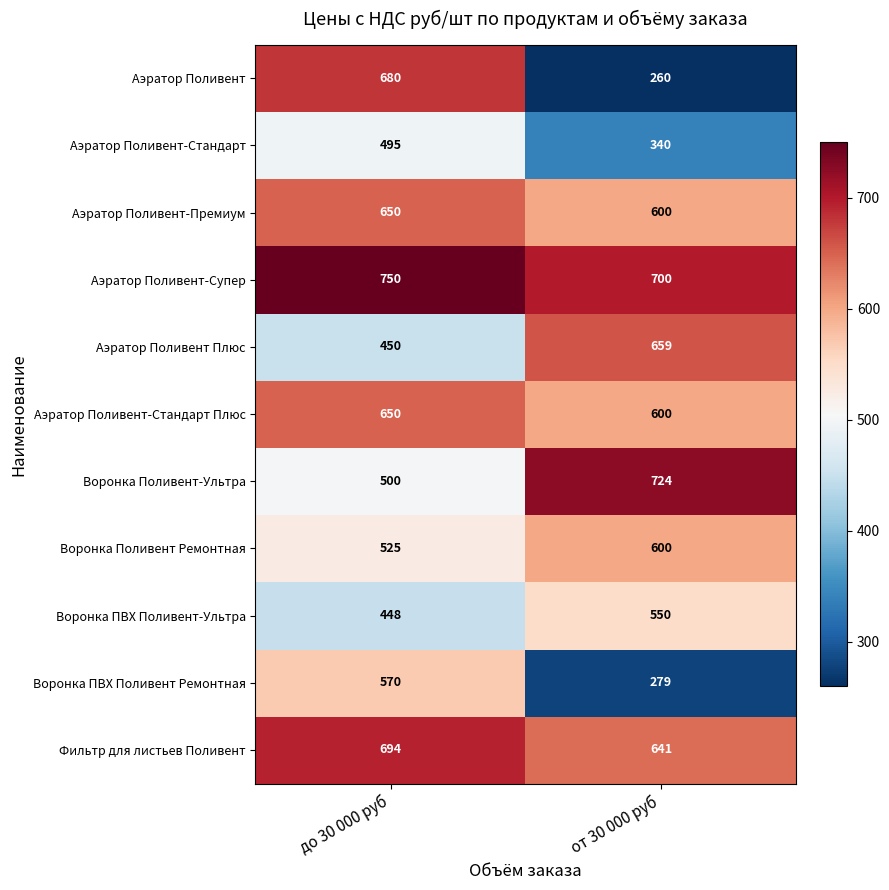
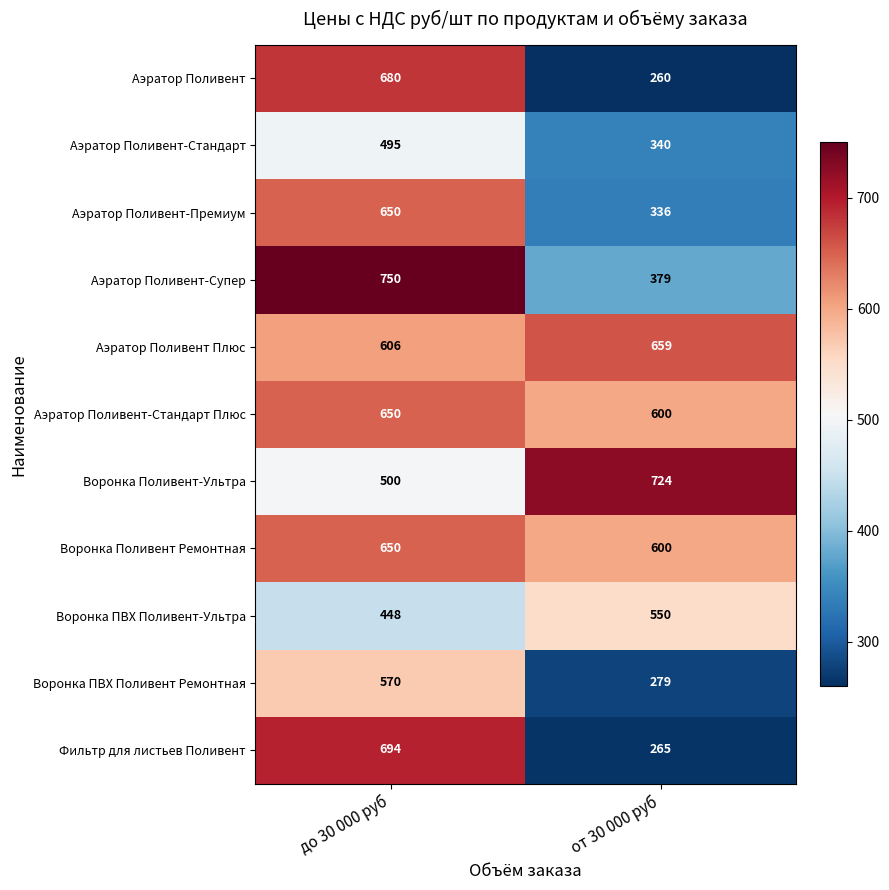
  {
    "Аэратор Поливент": {
      "до 30 000 руб": 680,
      "от 30 000 руб": 260
    },
    "Аэратор Поливент-Стандарт": {
      "до 30 000 руб": 495,
      "от 30 000 руб": 340
    },
    "Аэратор Поливент-Премиум": {
      "до 30 000 руб": 650,
-     "от 30 000 руб": 600
+     "от 30 000 руб": 336
    },
    "Аэратор Поливент-Супер": {
      "до 30 000 руб": 750,
-     "от 30 000 руб": 700
+     "от 30 000 руб": 379
    },
    "Аэратор Поливент Плюс": {
-     "до 30 000 руб": 450,
+     "до 30 000 руб": 606,
      "от 30 000 руб": 659
    },
    "Аэратор Поливент-Стандарт Плюс": {
      "до 30 000 руб": 650,
      "от 30 000 руб": 600
    },
    "Воронка Поливент-Ультра": {
      "до 30 000 руб": 500,
      "от 30 000 руб": 724
    },
    "Воронка Поливент Ремонтная": {
-     "до 30 000 руб": 525,
+     "до 30 000 руб": 650,
      "от 30 000 руб": 600
    },
    "Воронка ПВХ Поливент-Ультра": {
      "до 30 000 руб": 448,
      "от 30 000 руб": 550
    },
    "Воронка ПВХ Поливент Ремонтная": {
      "до 30 000 руб": 570,
      "от 30 000 руб": 279
    },
    "Фильтр для листьев Поливент": {
      "до 30 000 руб": 694,
-     "от 30 000 руб": 641
+     "от 30 000 руб": 265
    }
  }
